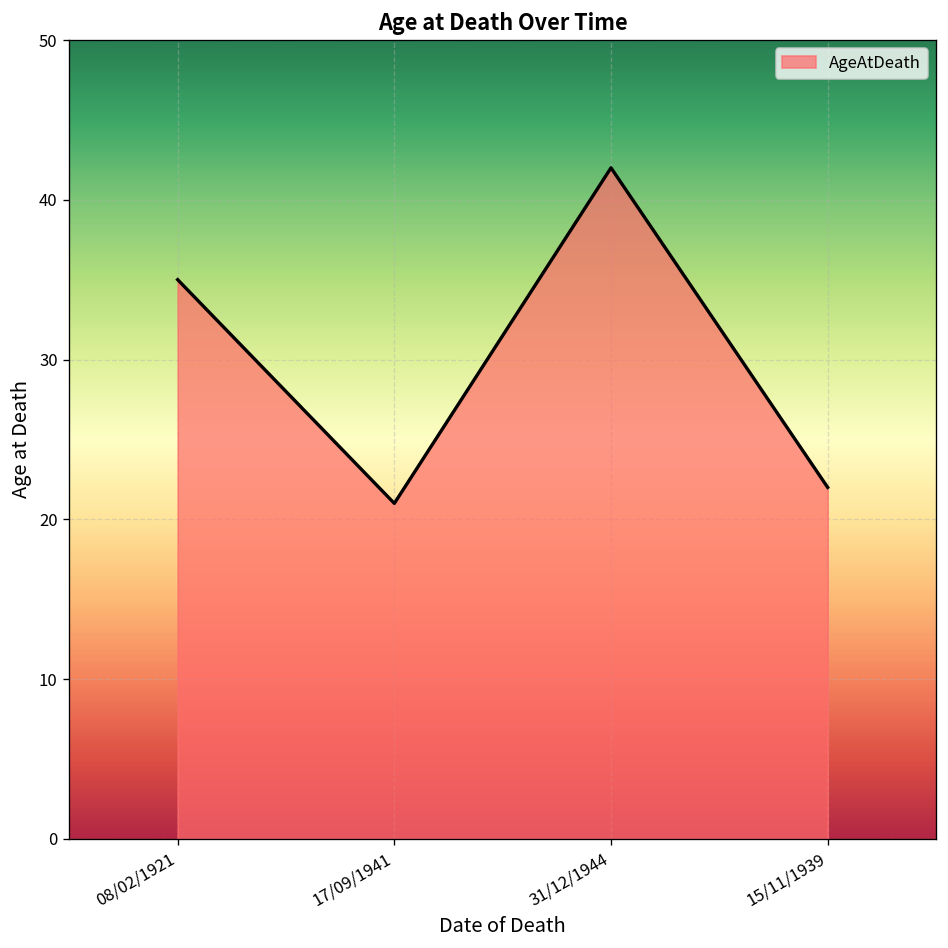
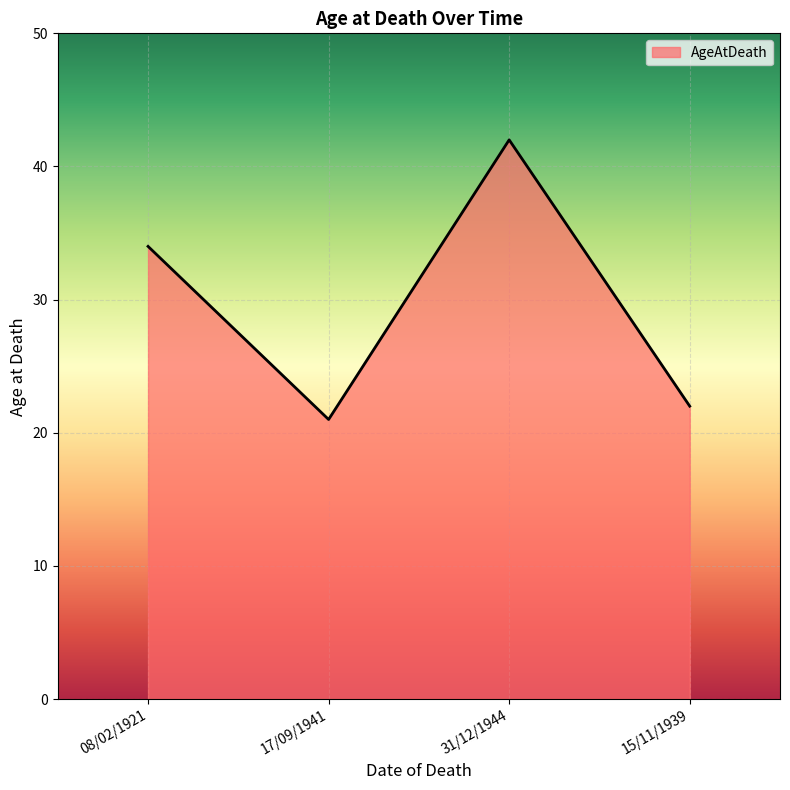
  {
-   "08/02/1921": 35,
+   "08/02/1921": 34,
    "17/09/1941": 21,
    "31/12/1944": 42,
    "15/11/1939": 22
  }
